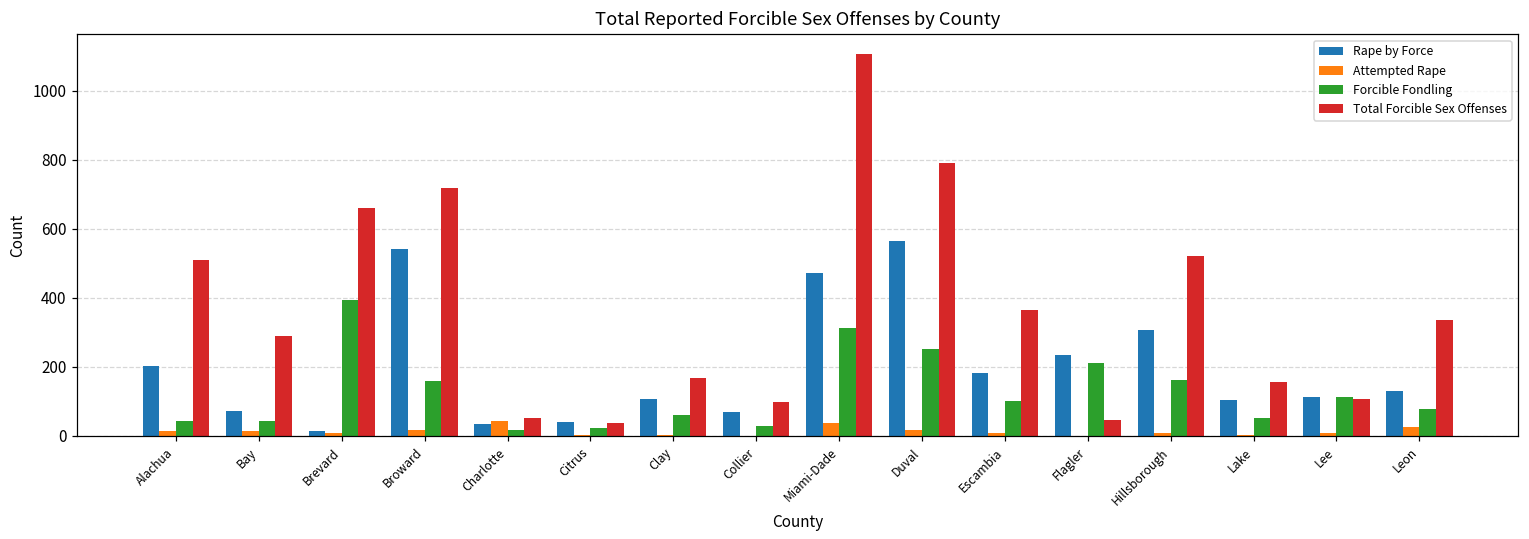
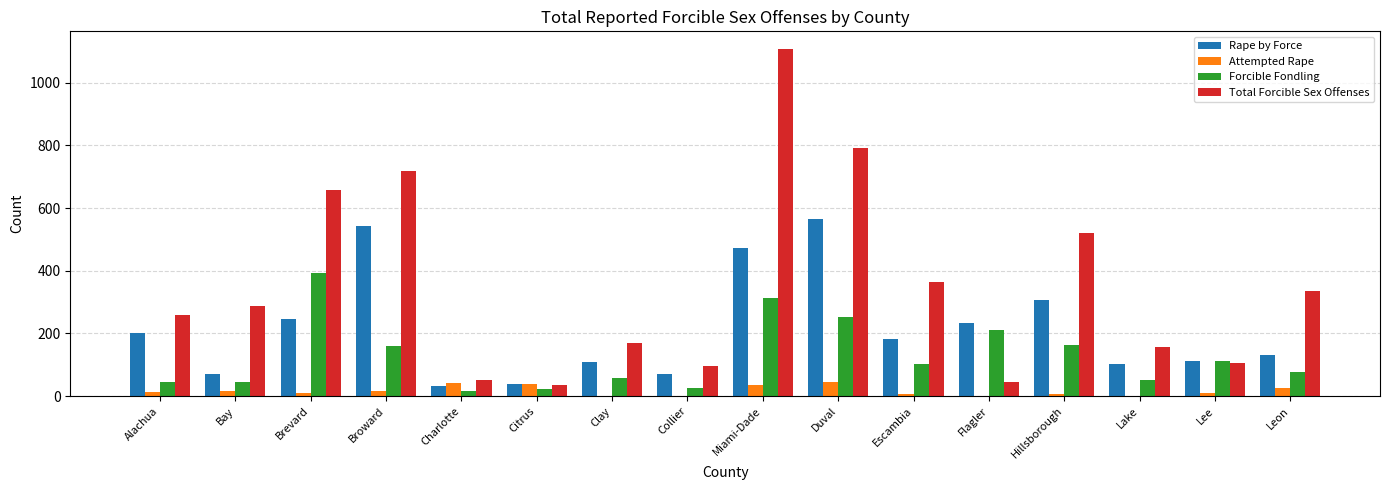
  {
    "Rape by Force": {
      "Alachua": 200,
      "Bay": 70,
-     "Brevard": 20,
+     "Brevard": 250,
      "Broward": 540,
      "Charlotte": 30,
      "Citrus": 40,
      "Clay": 110,
      "Collier": 70,
      "Miami-Dade": 470,
      "Duval": 560,
      "Escambia": 180,
      "Flagler": 230,
      "Hillsborough": 310,
      "Lake": 100,
      "Lee": 110,
      "Leon": 130
    },
    "Attempted Rape": {
      "Alachua": 10,
      "Bay": 20,
      "Brevard": 10,
      "Broward": 20,
      "Charlotte": 40,
-     "Citrus": 0,
+     "Citrus": 40,
      "Collier": 0,
      "Miami-Dade": 40,
-     "Duval": 20,
+     "Duval": 40,
      "Flagler": 0,
      "Lee": 10,
      "Leon": 30
    },
    "Forcible Fondling": {
      "Alachua": 40,
      "Bay": 40,
      "Brevard": 390,
      "Broward": 160,
      "Charlotte": 20,
      "Citrus": 20,
      "Clay": 60,
      "Collier": 30,
      "Miami-Dade": 310,
      "Duval": 250,
      "Escambia": 100,
      "Flagler": 210,
      "Hillsborough": 160,
      "Lake": 50,
      "Lee": 110,
      "Leon": 80
    },
    "Total Forcible Sex Offenses": {
-     "Alachua": 510,
+     "Alachua": 260,
      "Bay": 290,
      "Brevard": 660,
      "Broward": 720,
      "Charlotte": 50,
      "Citrus": 40,
      "Clay": 170,
      "Collier": 100,
      "Miami-Dade": 1110,
      "Duval": 790,
      "Escambia": 370,
      "Flagler": 50,
      "Hillsborough": 520,
      "Lake": 160,
      "Lee": 110,
      "Leon": 340
    }
  }
